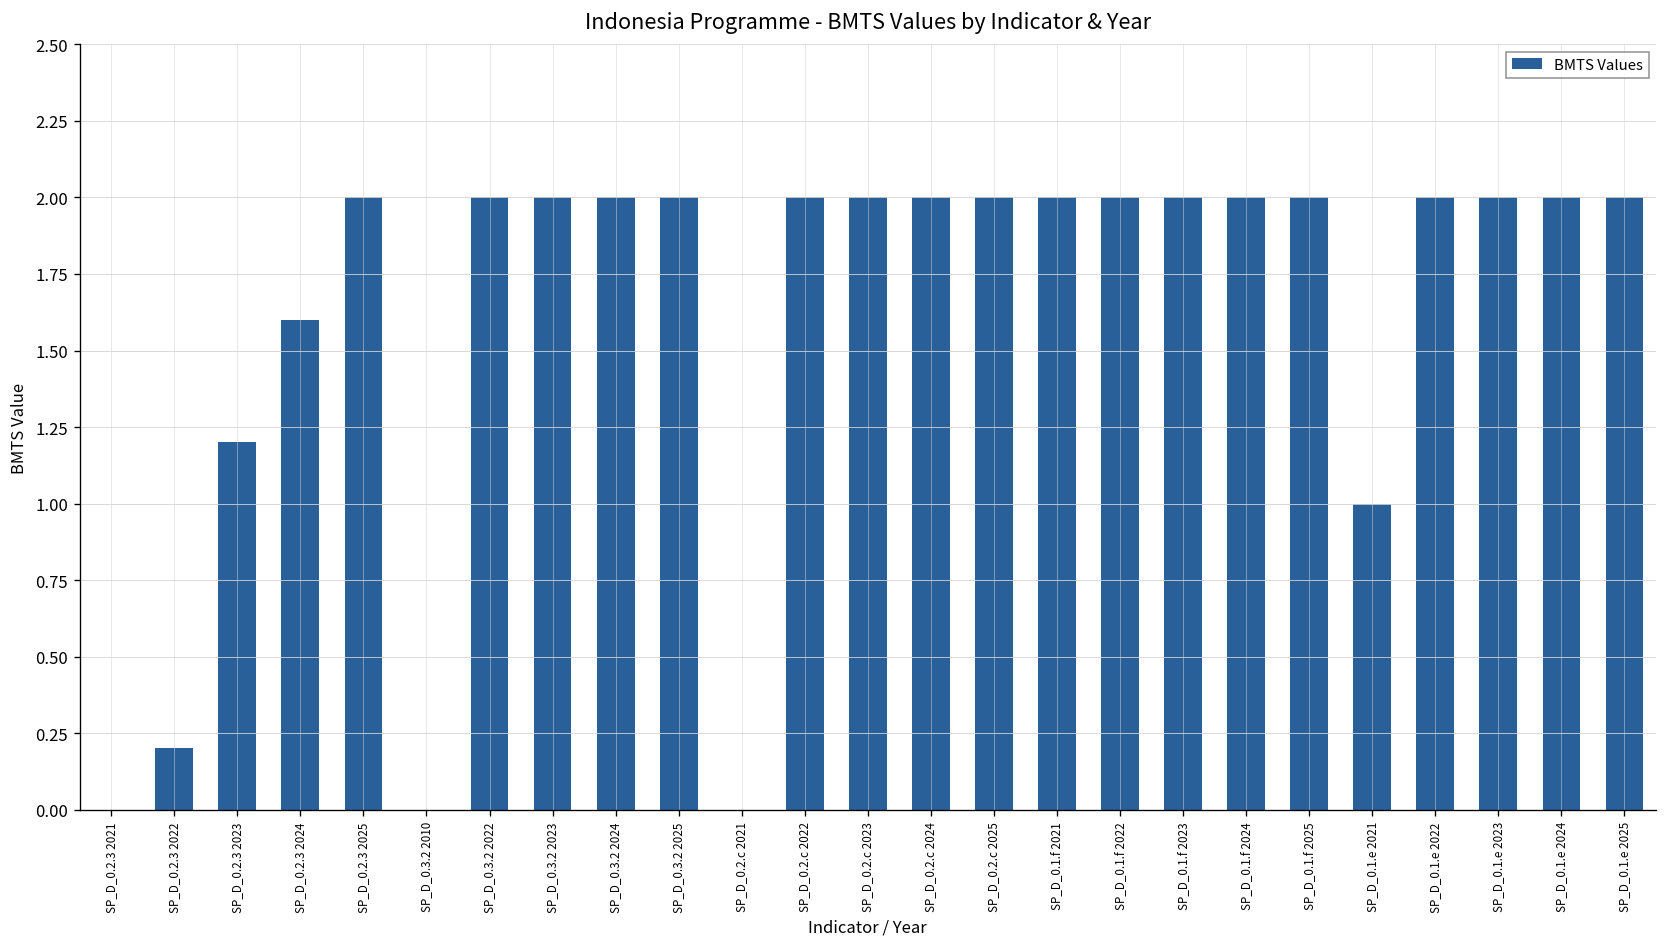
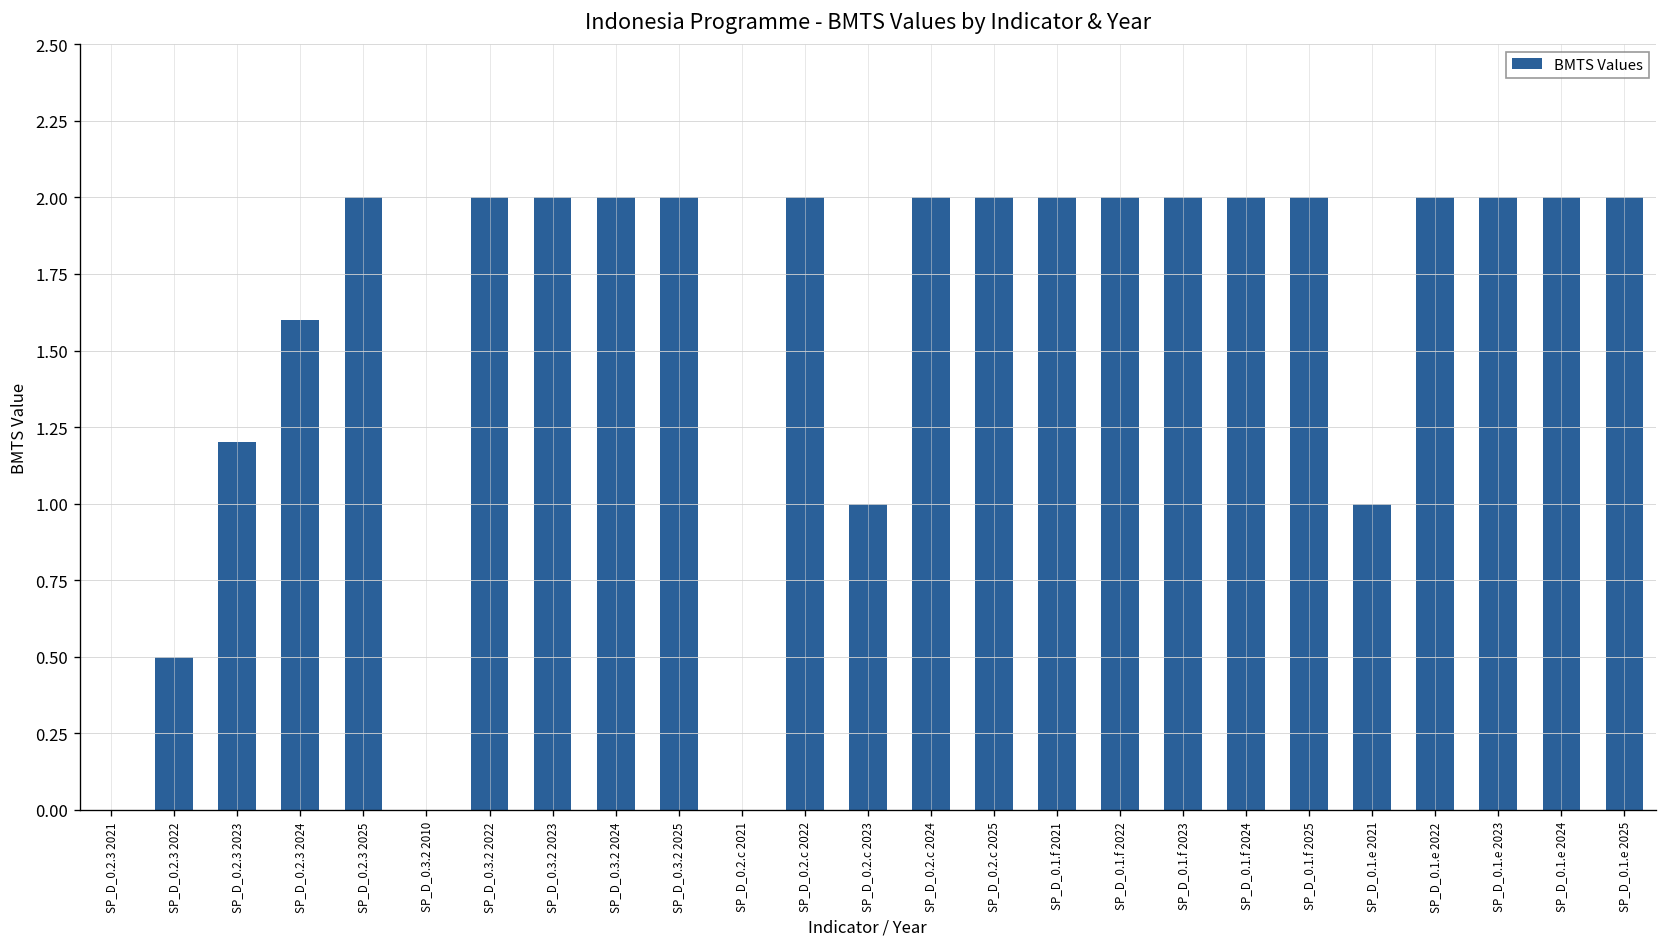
  {
    "SP_D_0.2.3 2021": 0.0,
-   "SP_D_0.2.3 2022": 0.2,
+   "SP_D_0.2.3 2022": 0.5,
    "SP_D_0.2.3 2023": 1.2,
    "SP_D_0.2.3 2024": 1.6,
    "SP_D_0.2.3 2025": 2.0,
    "SP_D_0.3.2 2010": 0.0,
    "SP_D_0.3.2 2022": 2.0,
    "SP_D_0.3.2 2023": 2.0,
    "SP_D_0.3.2 2024": 2.0,
    "SP_D_0.3.2 2025": 2.0,
    "SP_D_0.2.c 2021": 0.0,
    "SP_D_0.2.c 2022": 2.0,
-   "SP_D_0.2.c 2023": 2,
+   "SP_D_0.2.c 2023": 1,
    "SP_D_0.2.c 2024": 2.0,
    "SP_D_0.2.c 2025": 2.0,
    "SP_D_0.1.f 2021": 2.0,
    "SP_D_0.1.f 2022": 2.0,
    "SP_D_0.1.f 2023": 2.0,
    "SP_D_0.1.f 2024": 2.0,
    "SP_D_0.1.f 2025": 2.0,
    "SP_D_0.1.e 2021": 1.0,
    "SP_D_0.1.e 2022": 2.0,
    "SP_D_0.1.e 2023": 2.0,
    "SP_D_0.1.e 2024": 2.0,
    "SP_D_0.1.e 2025": 2.0
  }
